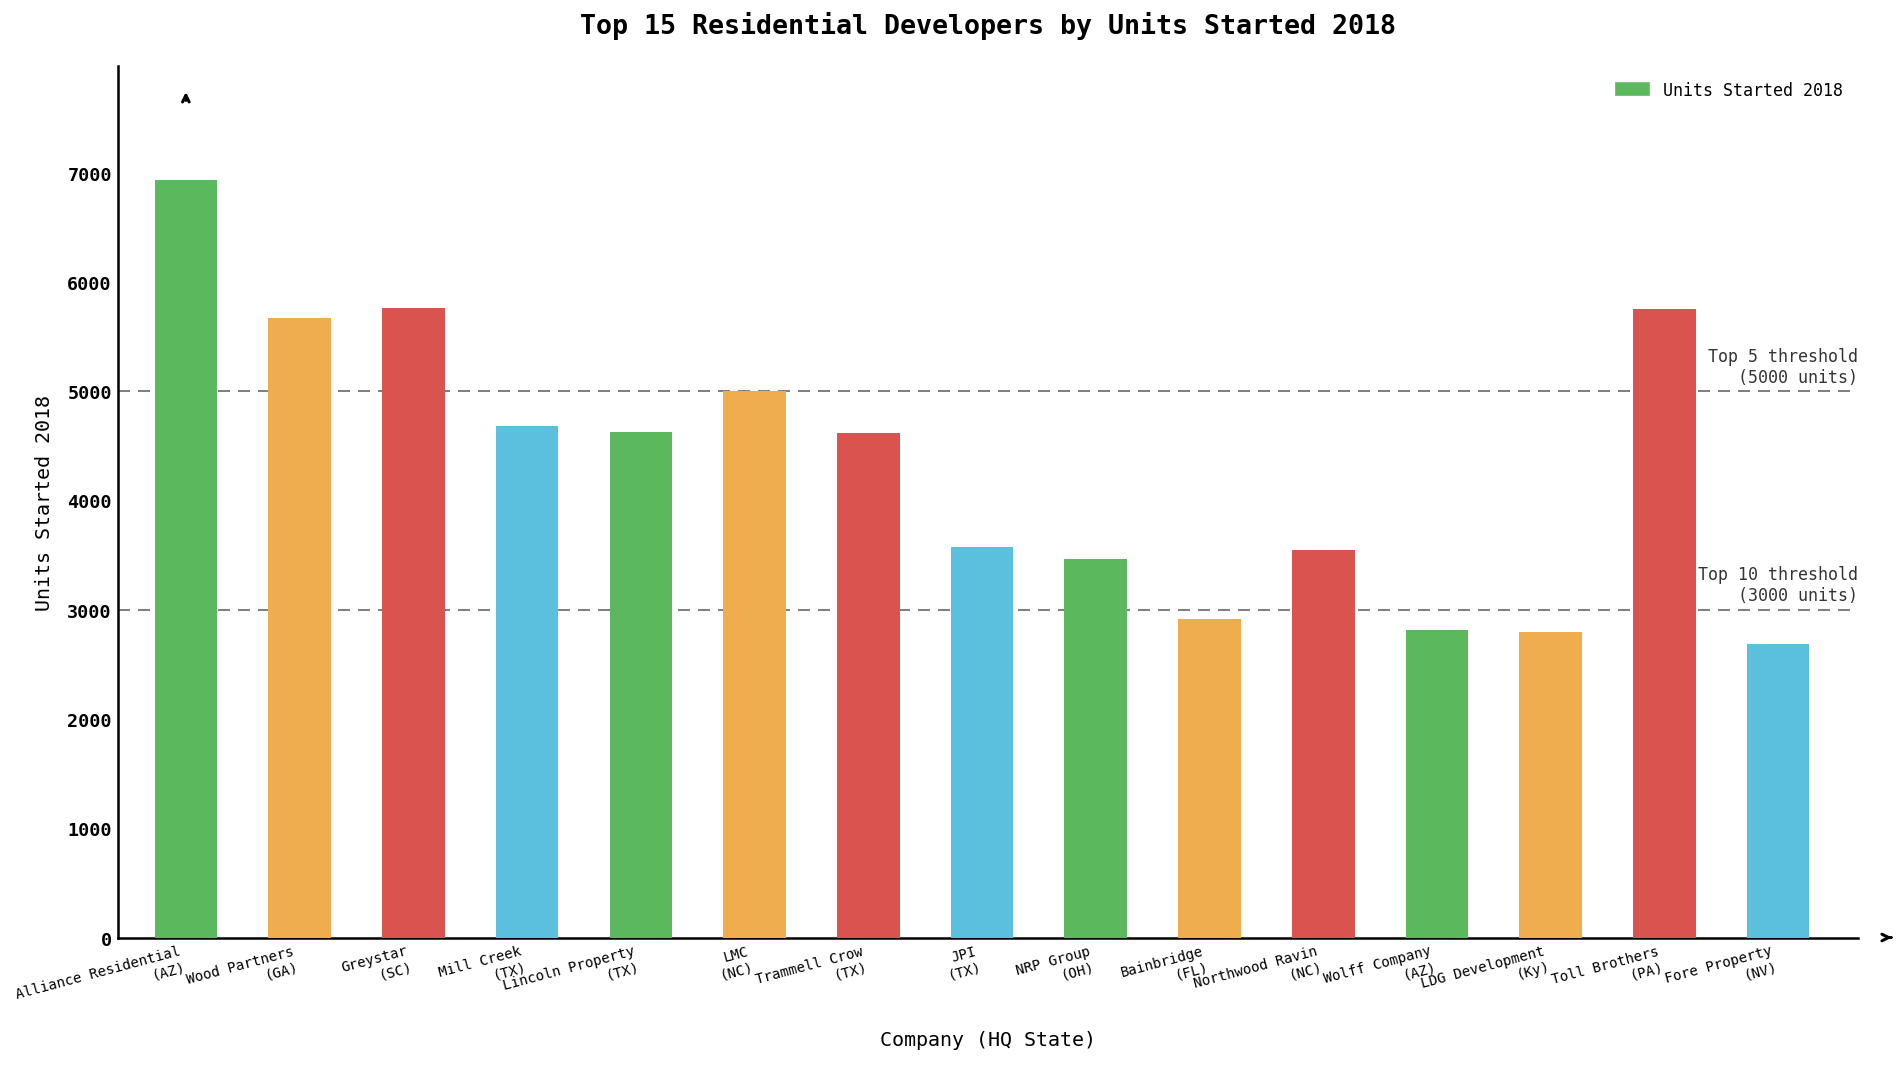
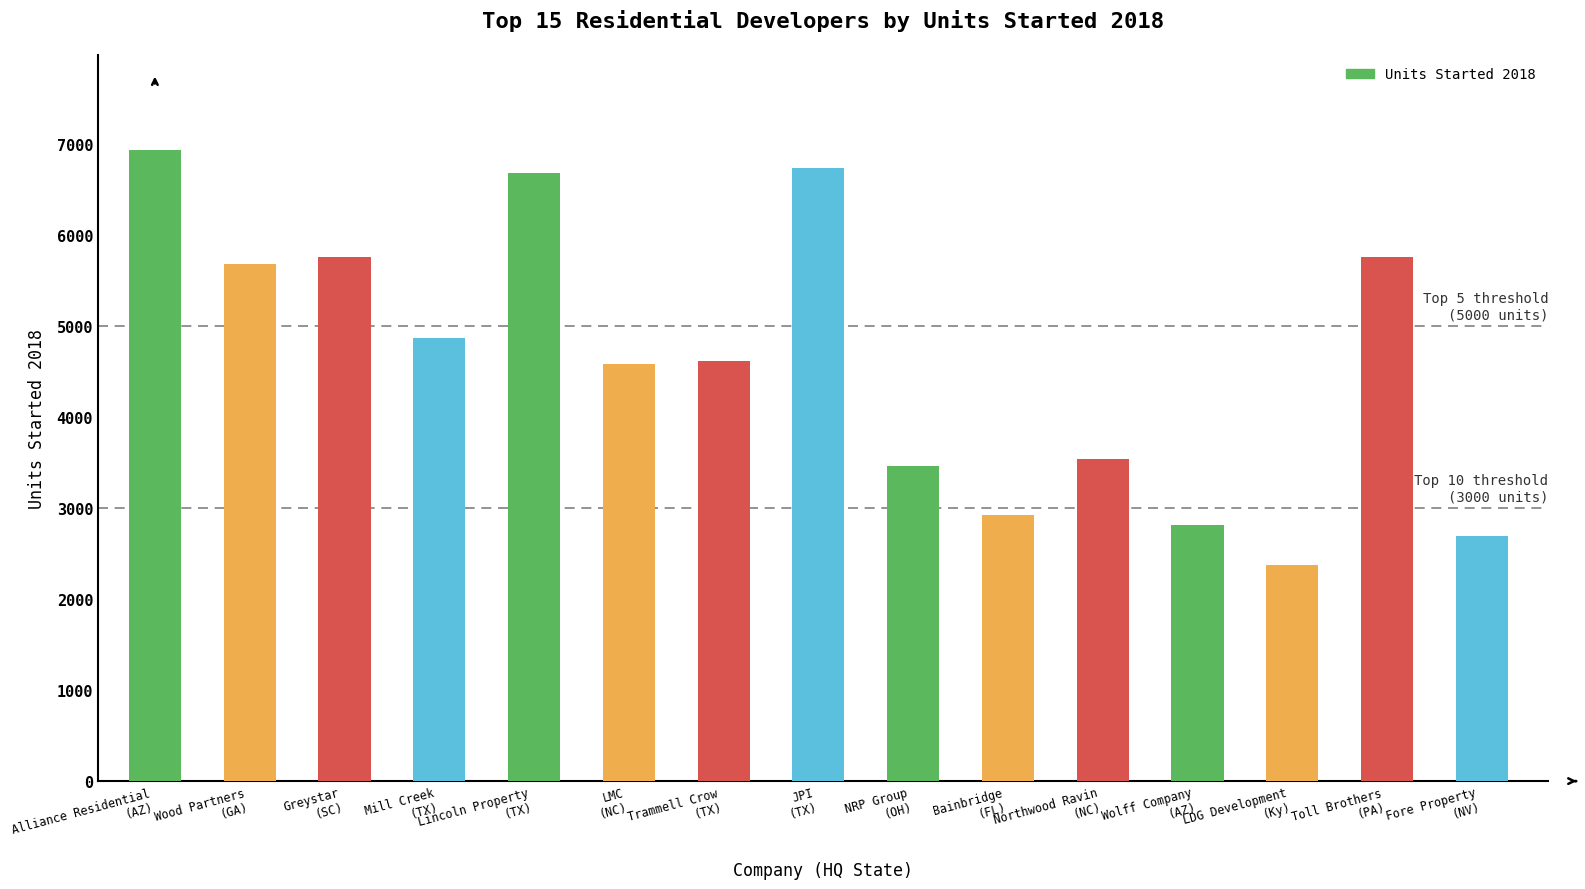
  {
    "Alliance Residential (AZ)": 6900,
    "Wood Partners (GA)": 5700,
    "Greystar (SC)": 5800,
-   "Mill Creek (TX)": 4700,
-   "Lincoln Property (TX)": 4600,
-   "LMC (NC)": 5000,
+   "Mill Creek (TX)": 4900,
+   "Lincoln Property (TX)": 6700,
+   "LMC (NC)": 4600,
    "Trammell Crow (TX)": 4600,
-   "JPI (TX)": 3600,
+   "JPI (TX)": 6700,
    "NRP Group (OH)": 3500,
    "Bainbridge (FL)": 2900,
    "Northwood Ravin (NC)": 3500,
    "Wolff Company (AZ)": 2800,
-   "LDG Development (Ky)": 2800,
+   "LDG Development (Ky)": 2400,
    "Toll Brothers (PA)": 5800,
    "Fore Property (NV)": 2700
  }
